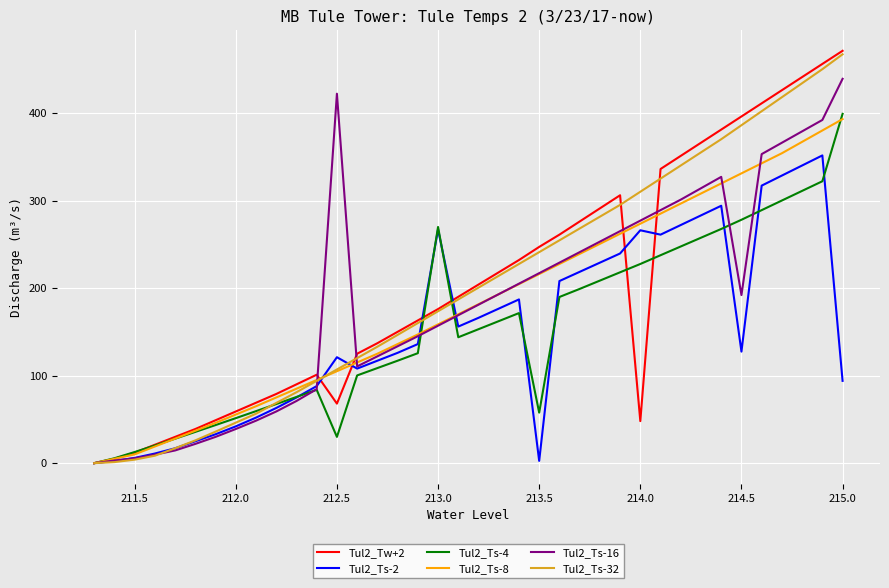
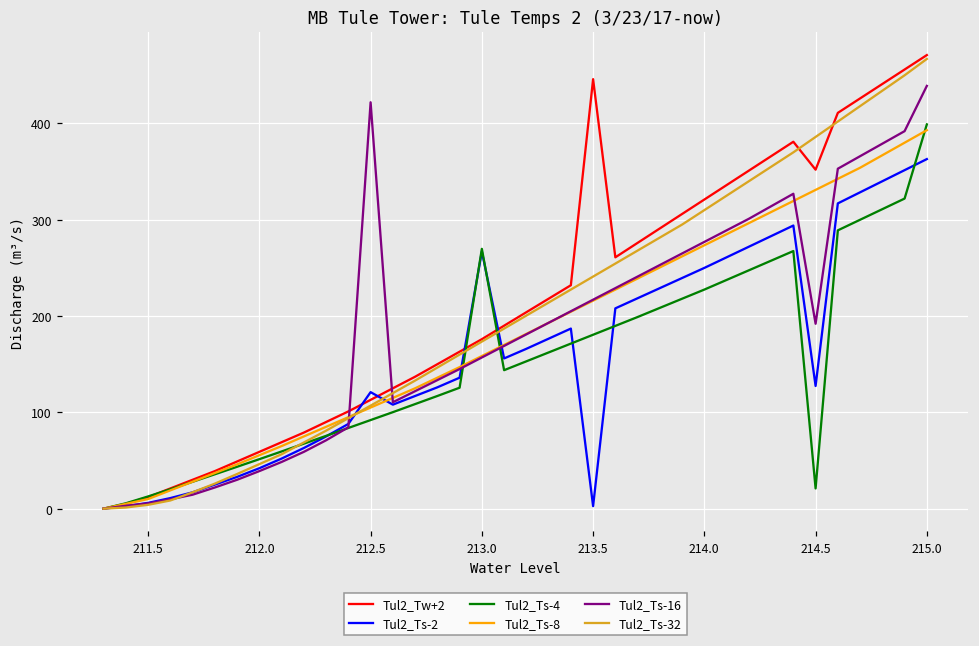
  {
    "Tul2_Tw+2": {
      "212.0": 60,
-     "212.5": 70,
-     "213.5": 250,
-     "214.0": 50,
-     "214.5": 400,
+     "212.5": 110,
+     "213.5": 450,
+     "214.0": 320,
+     "214.5": 350,
      "215.0": 470
    },
    "Tul2_Ts-2": {
      "212.0": 40,
      "212.5": 120,
      "213.5": 0,
-     "214.0": 270,
+     "214.0": 250,
      "214.5": 130,
-     "215.0": 90
+     "215.0": 360
    },
    "Tul2_Ts-4": {
      "212.0": 50,
-     "212.5": 30,
-     "213.5": 60,
+     "212.5": 90,
+     "213.5": 180,
      "214.0": 230,
-     "214.5": 280,
+     "214.5": 20,
      "215.0": 400
    },
    "Tul2_Ts-16": {
      "212.0": 40,
      "212.5": 420,
      "214.0": 280,
      "214.5": 190,
      "215.0": 440
    }
  }
